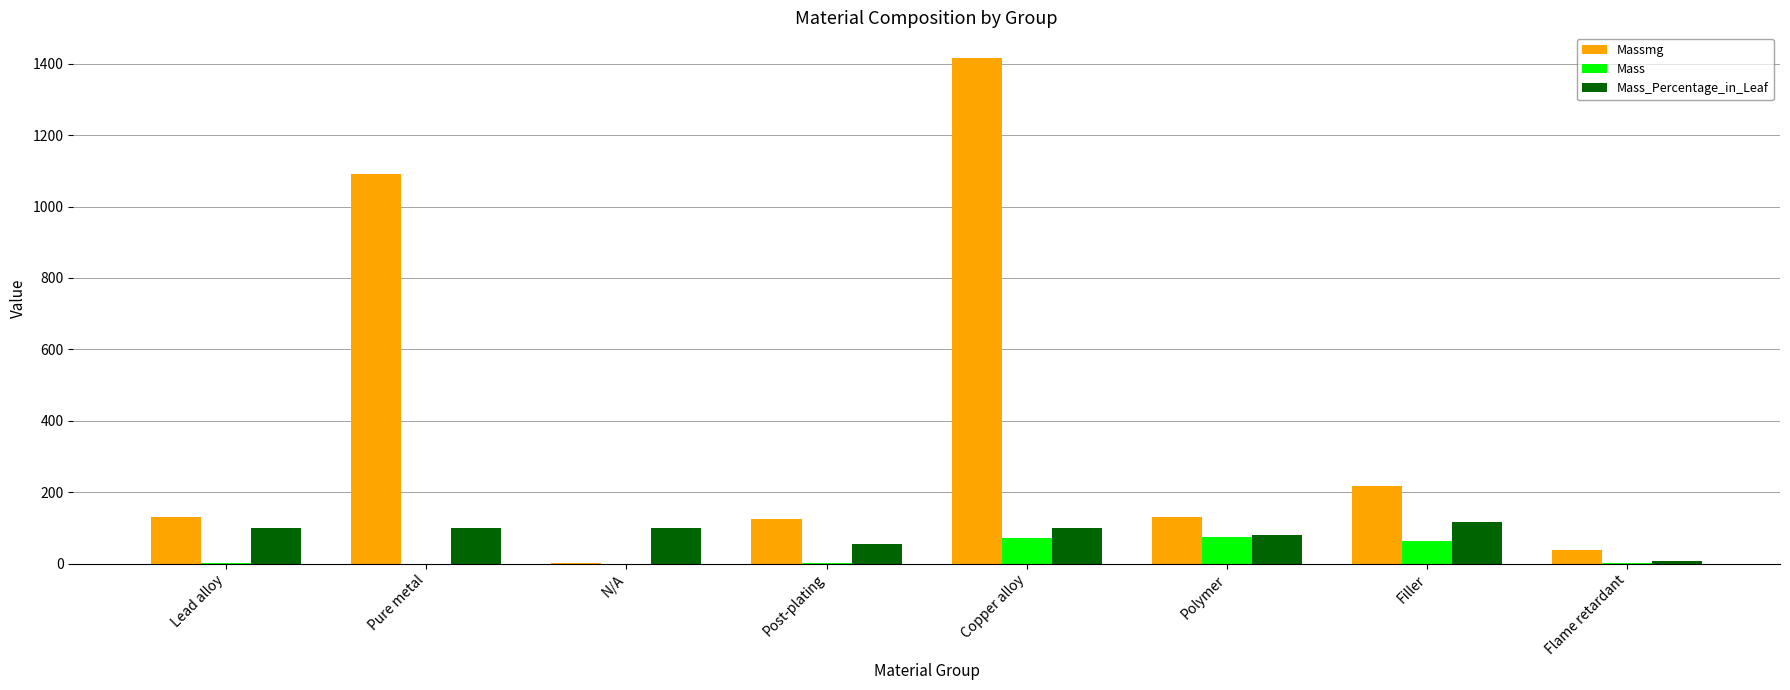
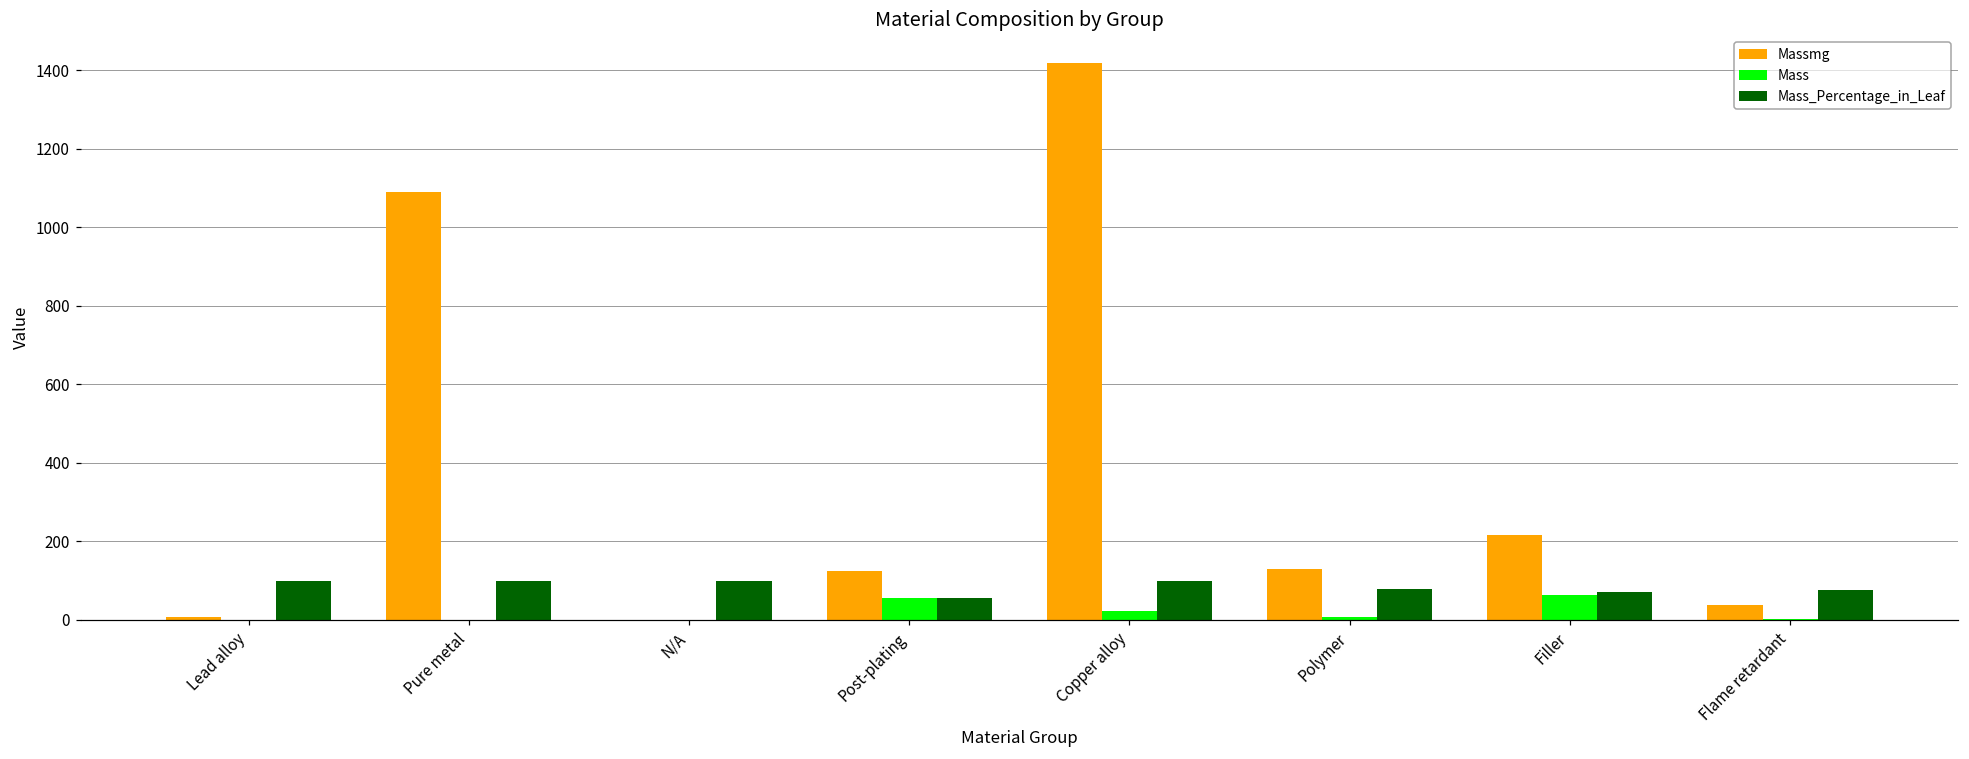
  {
    "Massmg": {
-     "Lead alloy": 130,
+     "Lead alloy": 10,
      "Pure metal": 1090,
      "Post-plating": 120,
      "Copper alloy": 1420,
      "Polymer": 130,
      "Filler": 220,
      "Flame retardant": 40
    },
    "Mass": {
-     "Post-plating": 0,
-     "Copper alloy": 70,
-     "Polymer": 70,
+     "Post-plating": 60,
+     "Copper alloy": 20,
+     "Polymer": 10,
      "Filler": 60
    },
    "Mass_Percentage_in_Leaf": {
      "Lead alloy": 100,
      "Pure metal": 100,
      "N/A": 100,
      "Post-plating": 60,
      "Copper alloy": 100,
      "Polymer": 80,
-     "Filler": 120,
-     "Flame retardant": 10
+     "Filler": 70,
+     "Flame retardant": 80
    }
  }
